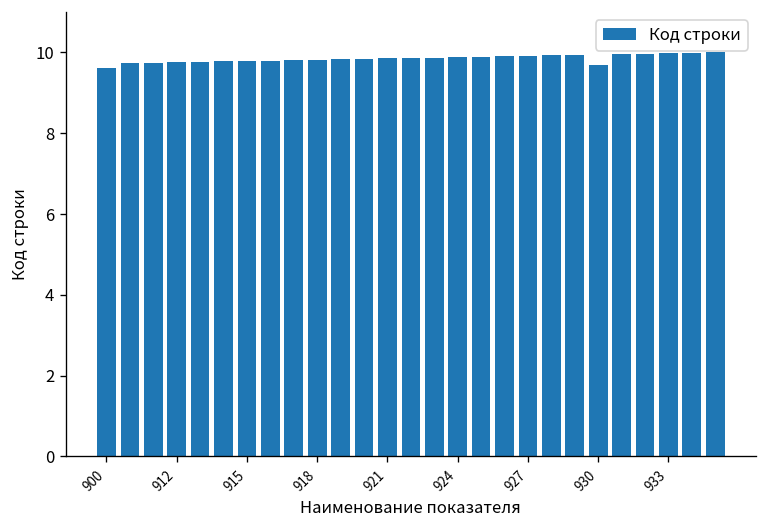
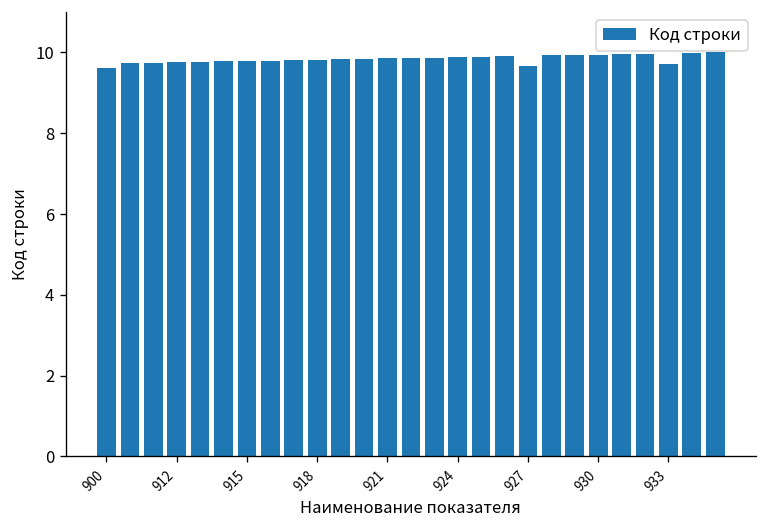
  {
    "900": 9.6,
    "912": 9.8,
    "915": 9.8,
    "918": 9.8,
    "921": 9.9,
    "924": 9.9,
-   "927": 9.9,
-   "930": 9.7,
-   "933": 10.0
+   "927": 9.7,
+   "930": 9.9,
+   "933": 9.7
  }
